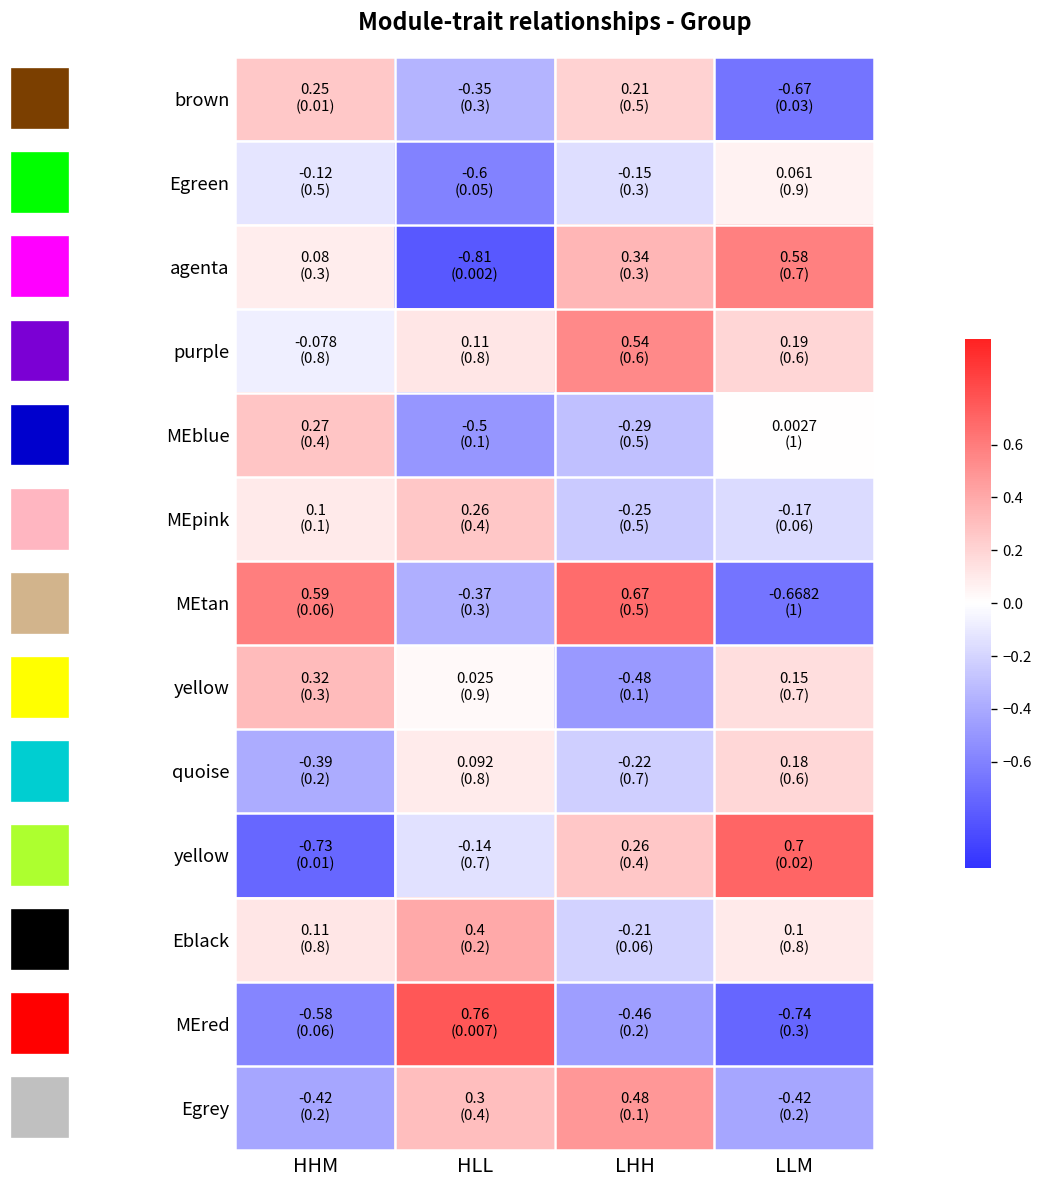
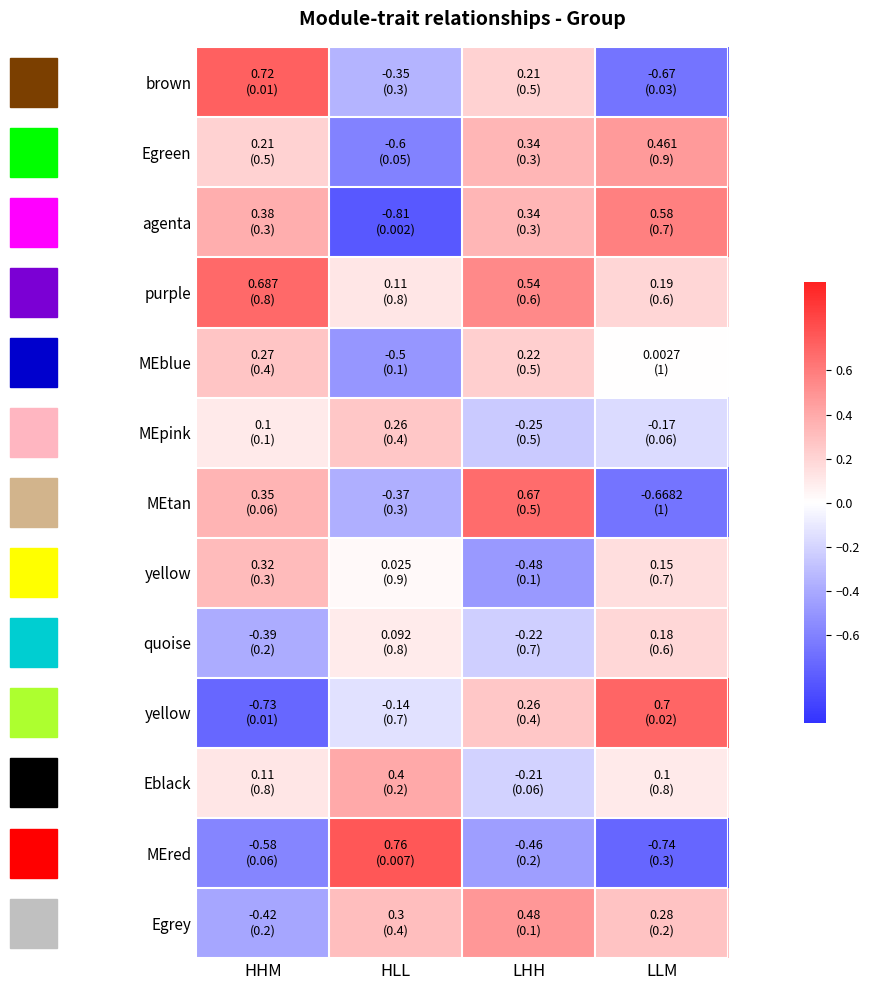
  {
    "brown": {
-     "HHM": 0.25
+     "HHM": 0.72
    },
    "Egreen": {
-     "HHM": -0.12,
-     "LHH": -0.15,
-     "LLM": 0.061
+     "HHM": 0.21,
+     "LHH": 0.34,
+     "LLM": 0.461
    },
    "agenta": {
-     "HHM": 0.08
+     "HHM": 0.38
    },
    "purple": {
-     "HHM": -0.078
+     "HHM": 0.687
    },
    "MEblue": {
-     "LHH": -0.29
+     "LHH": 0.22
    },
    "MEtan": {
-     "HHM": 0.59
+     "HHM": 0.35
    },
    "Egrey": {
-     "LLM": -0.42
+     "LLM": 0.28
    }
  }
